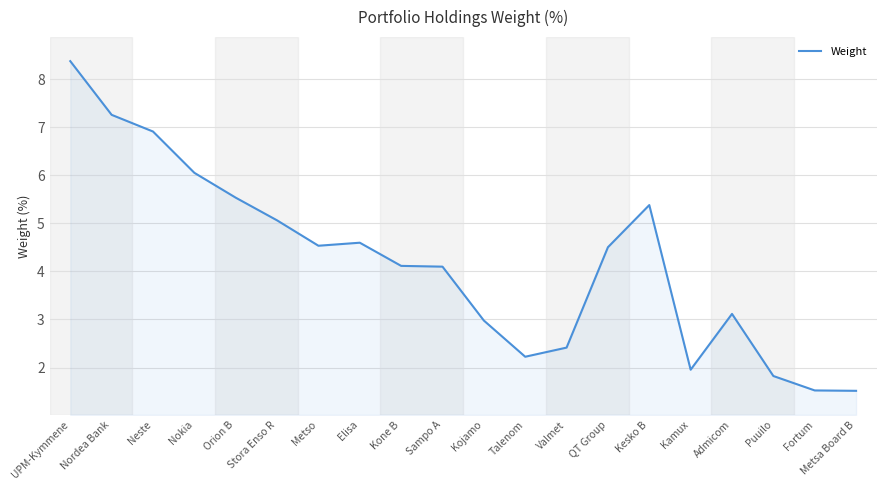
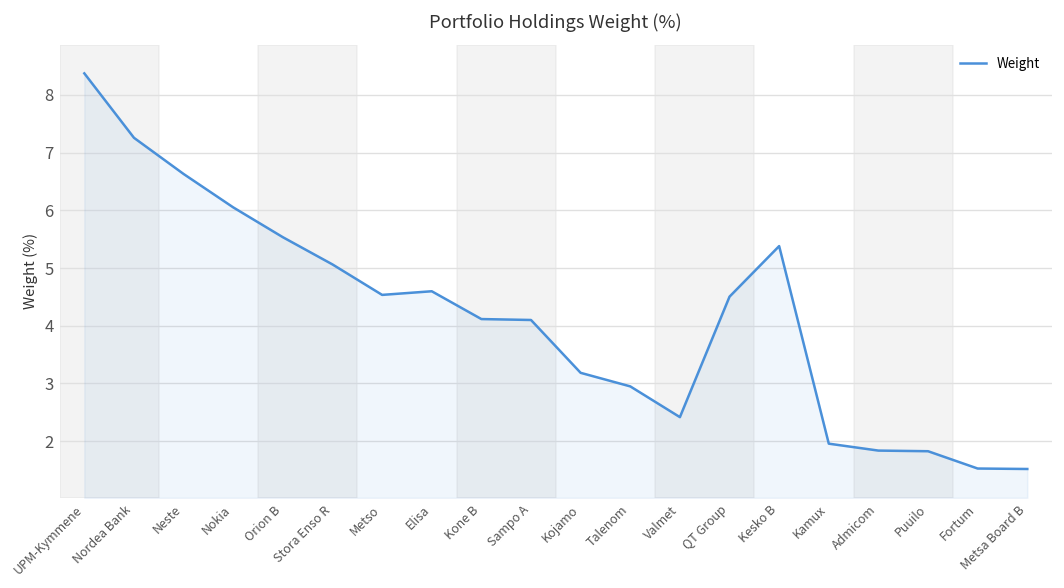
  {
    "UPM-Kymmene": 8.4,
    "Nordea Bank": 7.3,
-   "Neste": 6.9,
+   "Neste": 6.6,
    "Nokia": 6.1,
    "Orion B": 5.5,
    "Stora Enso R": 5.1,
    "Metso": 4.5,
    "Elisa": 4.6,
    "Kone B": 4.1,
    "Sampo A": 4.1,
-   "Kojamo": 3.0,
-   "Talenom": 2.2,
+   "Kojamo": 3.2,
+   "Talenom": 2.9,
    "Valmet": 2.4,
    "QT Group": 4.5,
    "Kesko B": 5.4,
    "Kamux": 2.0,
-   "Admicom": 3.1,
+   "Admicom": 1.8,
    "Puuilo": 1.8,
    "Fortum": 1.5,
    "Metsa Board B": 1.5
  }
